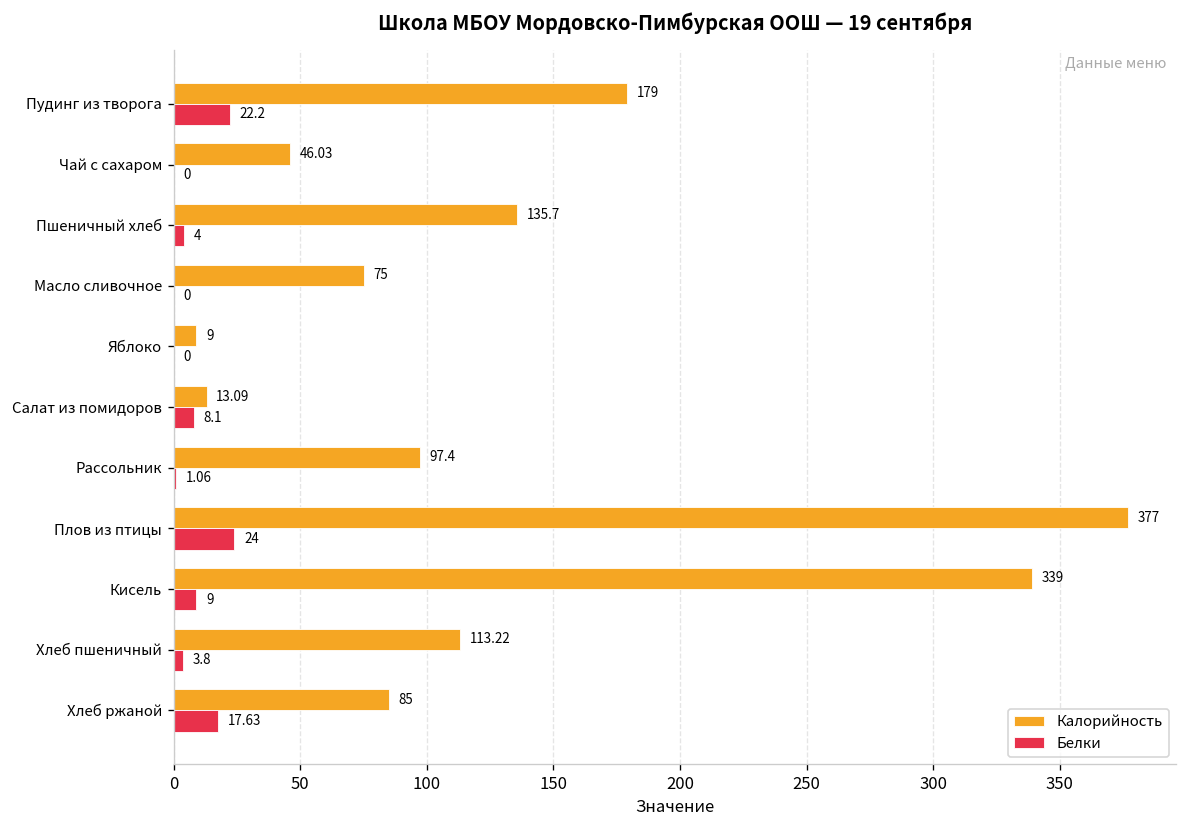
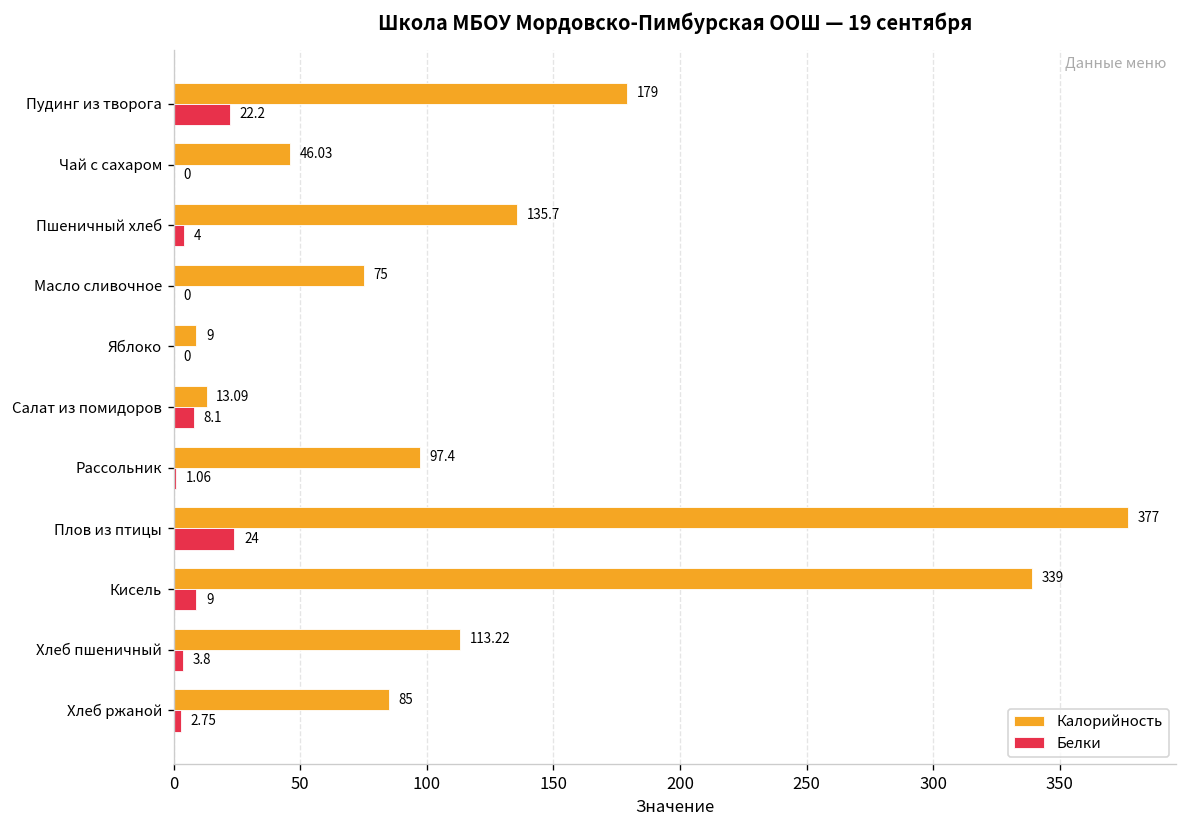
  {
    "Калорийность": {
      "Пудинг из творога": 179,
      "Чай с сахаром": 46.03,
      "Пшеничный хлеб": 135.7,
      "Масло сливочное": 75,
      "Яблоко": 9,
      "Салат из помидоров": 13.09,
      "Рассольник": 97.4,
      "Плов из птицы": 377,
      "Кисель": 339,
      "Хлеб пшеничный": 113.22,
      "Хлеб ржаной": 85
    },
    "Белки": {
      "Пудинг из творога": 22.2,
      "Чай с сахаром": 0,
      "Пшеничный хлеб": 4,
      "Масло сливочное": 0,
      "Яблоко": 0,
      "Салат из помидоров": 8.1,
      "Рассольник": 1.06,
      "Плов из птицы": 24,
      "Кисель": 9,
      "Хлеб пшеничный": 3.8,
-     "Хлеб ржаной": 17.63
+     "Хлеб ржаной": 2.75
    }
  }
